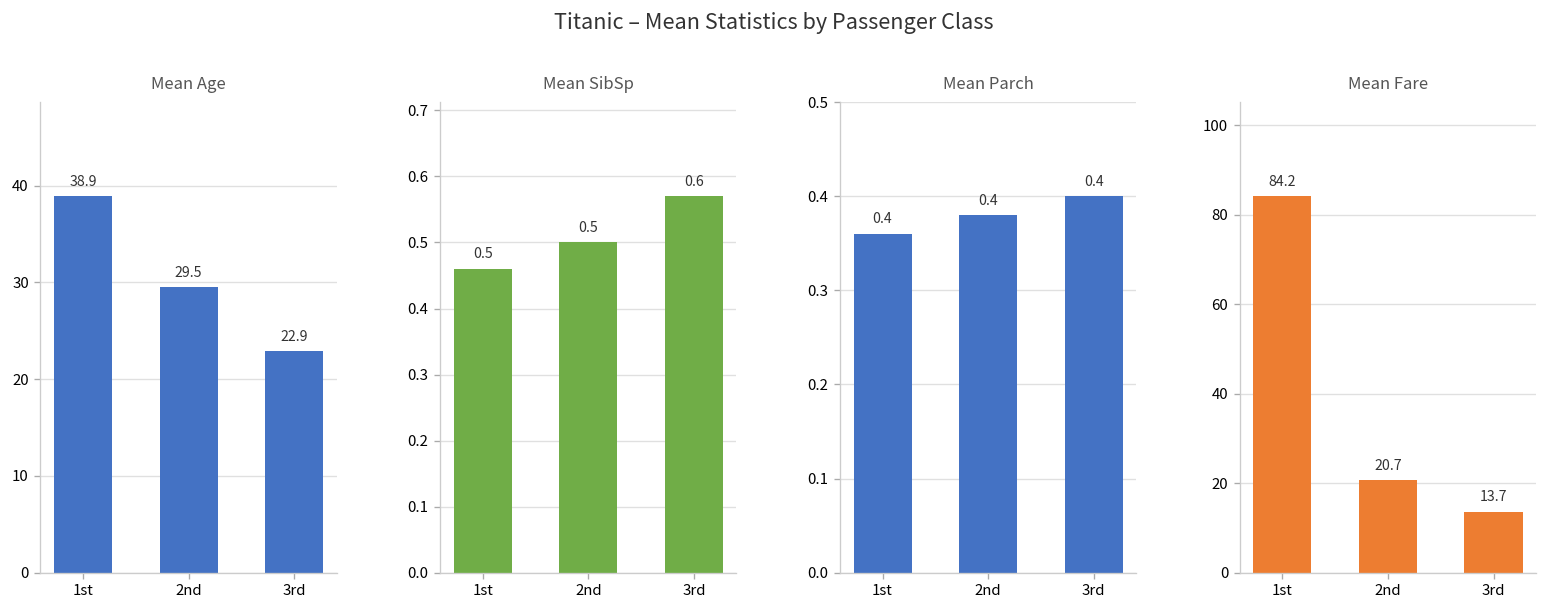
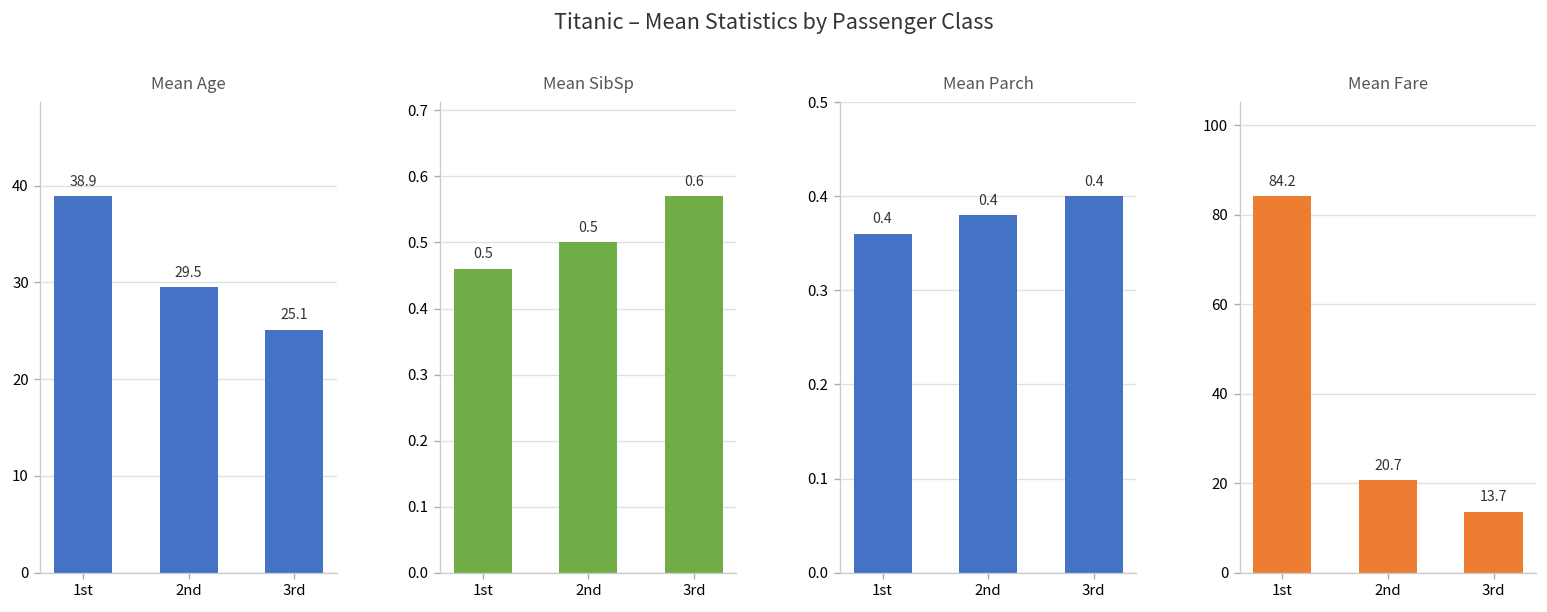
  {
    "Mean Age": {
      "1st": 38.9,
      "2nd": 29.5,
-     "3rd": 22.9
+     "3rd": 25.1
    },
    "Mean SibSp": {
      "1st": 0.5,
      "2nd": 0.5,
      "3rd": 0.6
    },
    "Mean Parch": {
      "1st": 0.4,
      "2nd": 0.4,
      "3rd": 0.4
    },
    "Mean Fare": {
      "1st": 84.2,
      "2nd": 20.7,
      "3rd": 13.7
    }
  }
